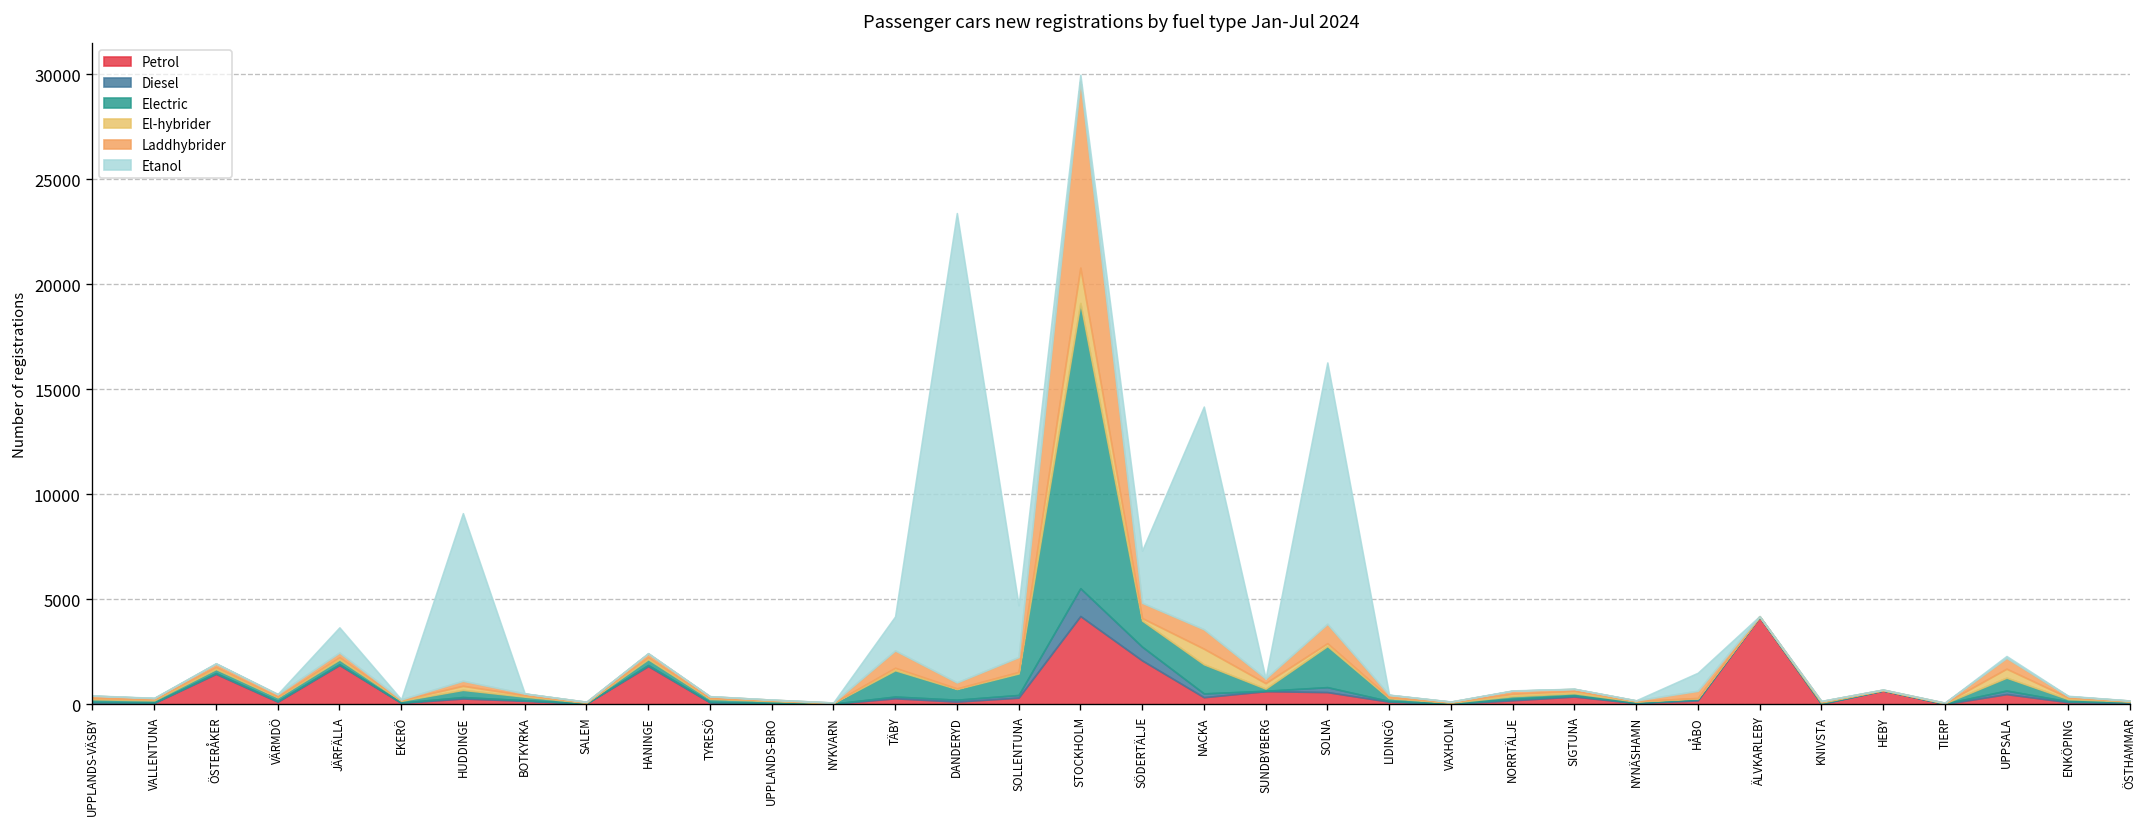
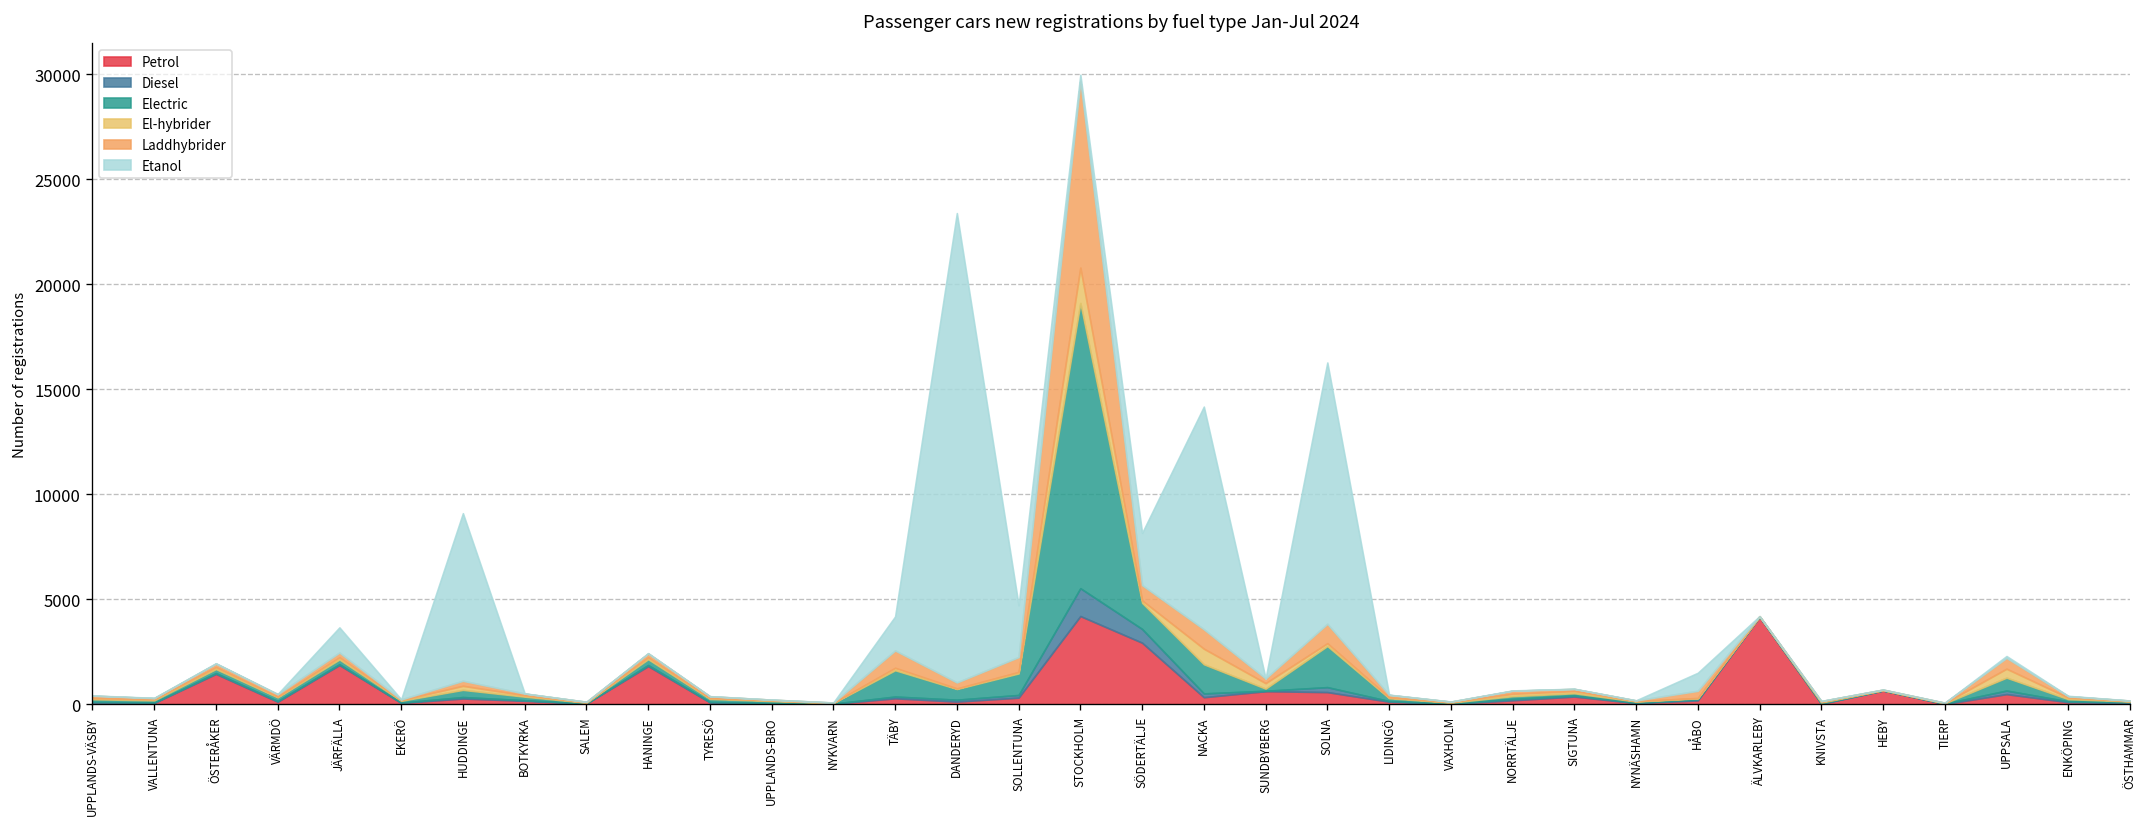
  {
    "Petrol": {
      "STOCKHOLM": 4200,
-     "SÖDERTÄLJE": 2100,
+     "SÖDERTÄLJE": 2900,
      "NACKA": 300,
      "SOLNA": 600,
      "UPPSALA": 500
    },
    "Etanol": {
      "JÄRFÄLLA": 1200,
      "HUDDINGE": 8000,
      "TÄBY": 1600,
      "DANDERYD": 22300,
      "SOLLENTUNA": 2500,
      "STOCKHOLM": 300,
      "SÖDERTÄLJE": 2500,
      "NACKA": 10600,
      "SOLNA": 12400,
      "HÅBO": 900
    }
  }
